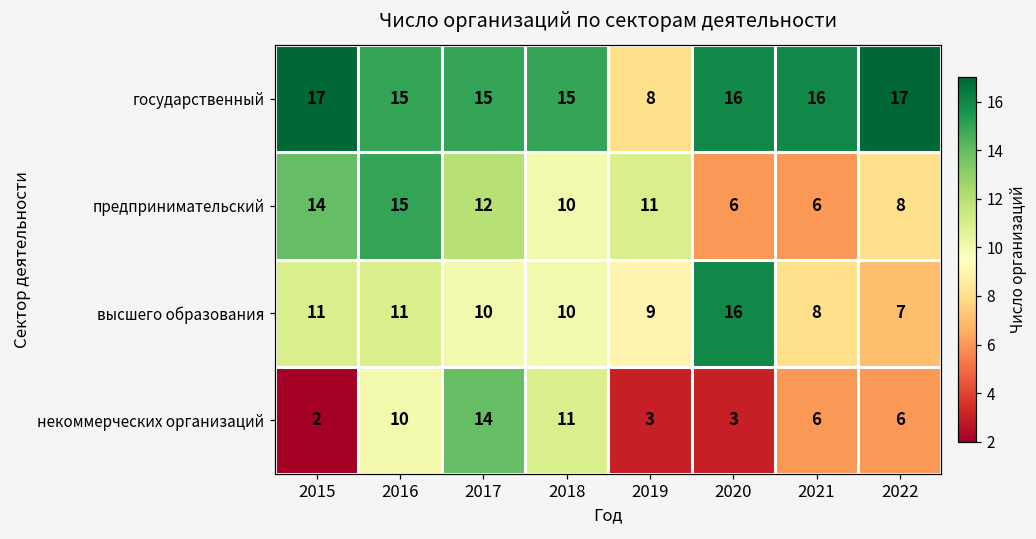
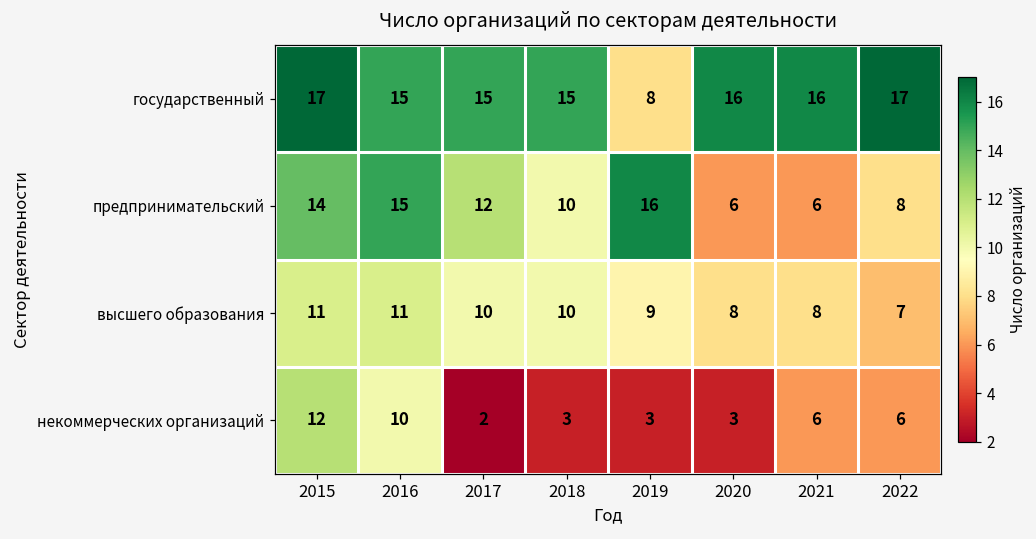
  {
    "государственный": {
      "2015": 17,
      "2016": 15,
      "2017": 15,
      "2018": 15,
      "2019": 8,
      "2020": 16,
      "2021": 16,
      "2022": 17
    },
    "предпринимательский": {
      "2015": 14,
      "2016": 15,
      "2017": 12,
      "2018": 10,
-     "2019": 11,
+     "2019": 16,
      "2020": 6,
      "2021": 6,
      "2022": 8
    },
    "высшего образования": {
      "2015": 11,
      "2016": 11,
      "2017": 10,
      "2018": 10,
      "2019": 9,
-     "2020": 16,
+     "2020": 8,
      "2021": 8,
      "2022": 7
    },
    "некоммерческих организаций": {
-     "2015": 2,
+     "2015": 12,
      "2016": 10,
-     "2017": 14,
-     "2018": 11,
+     "2017": 2,
+     "2018": 3,
      "2019": 3,
      "2020": 3,
      "2021": 6,
      "2022": 6
    }
  }
